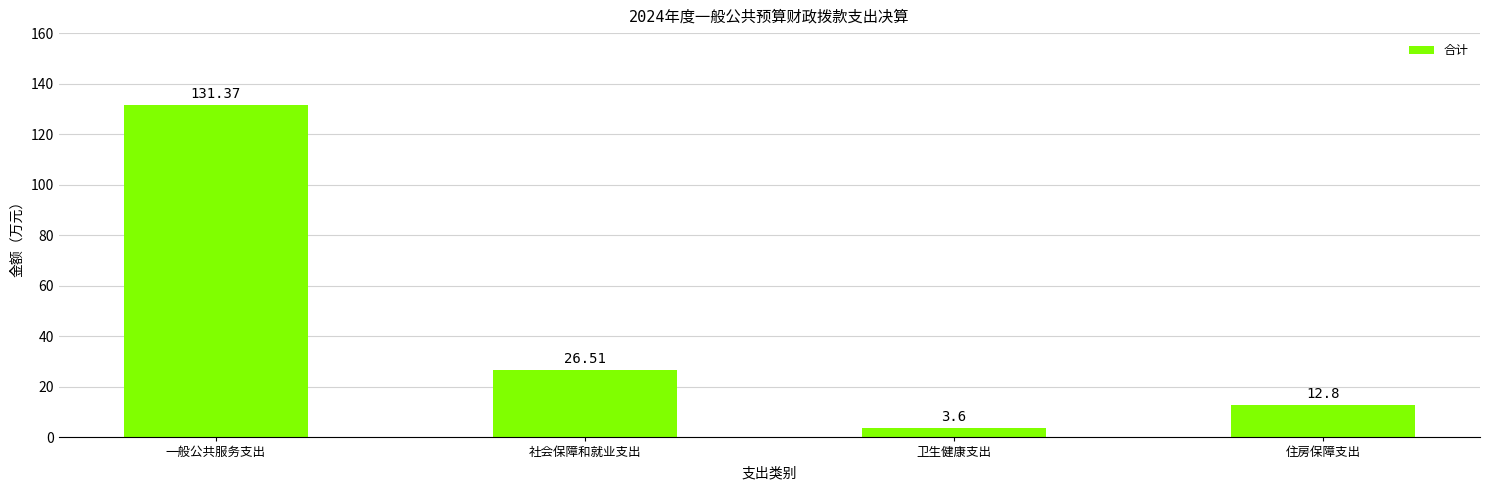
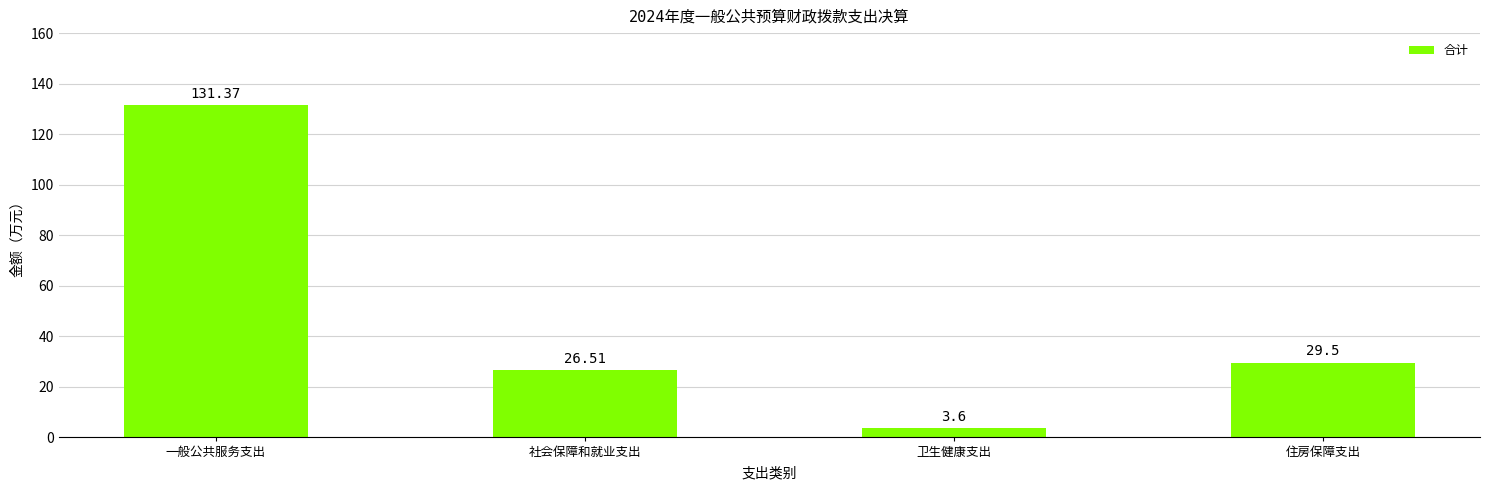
  {
    "一般公共服务支出": 131.37,
    "社会保障和就业支出": 26.51,
    "卫生健康支出": 3.6,
-   "住房保障支出": 12.8
+   "住房保障支出": 29.5
  }
